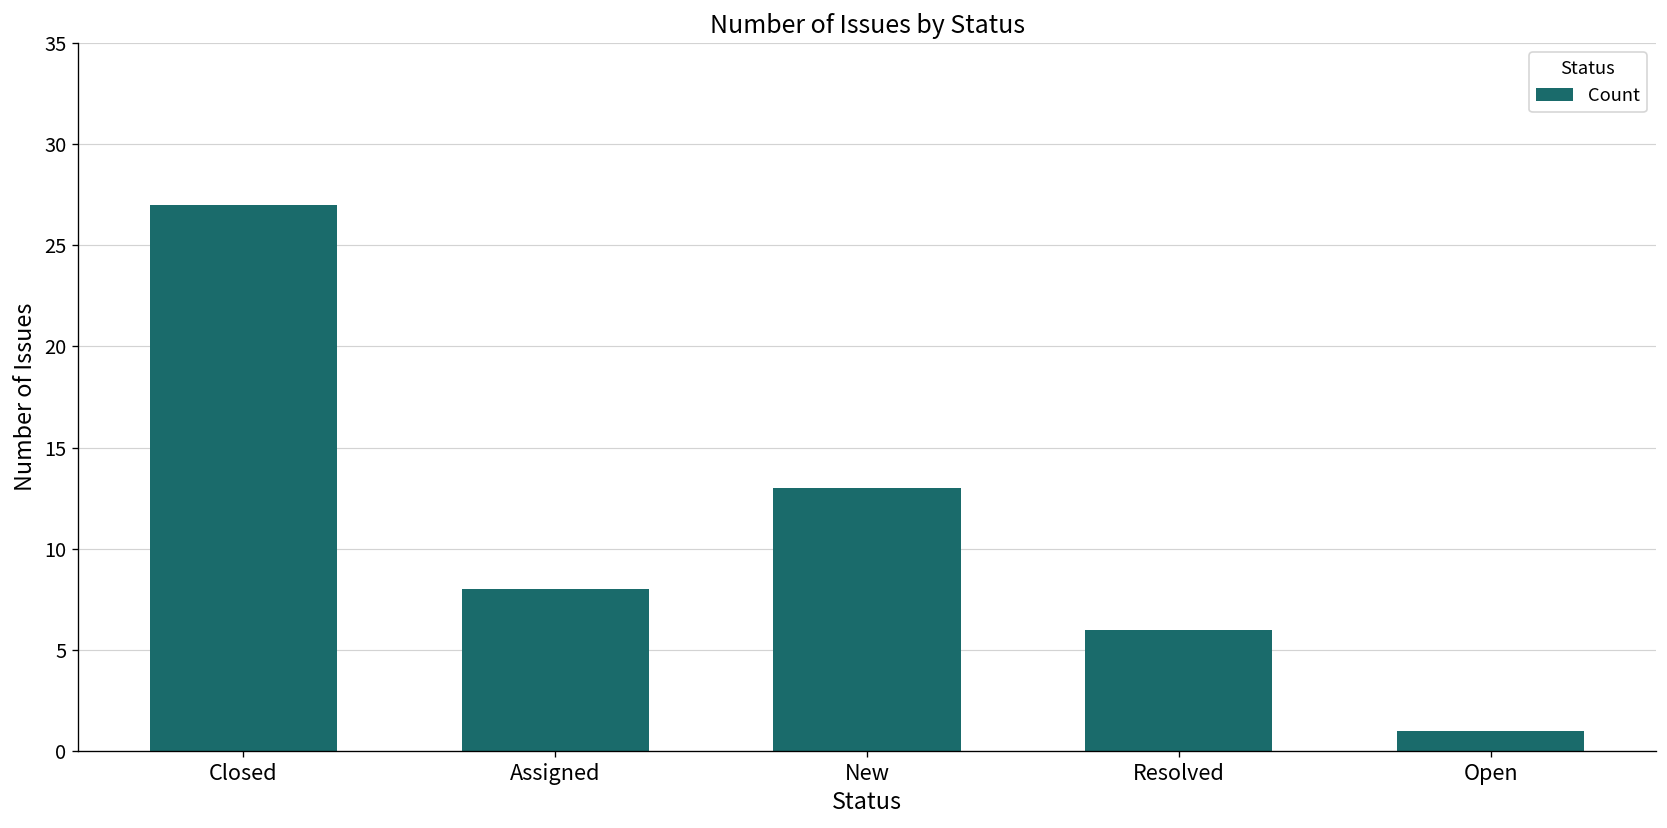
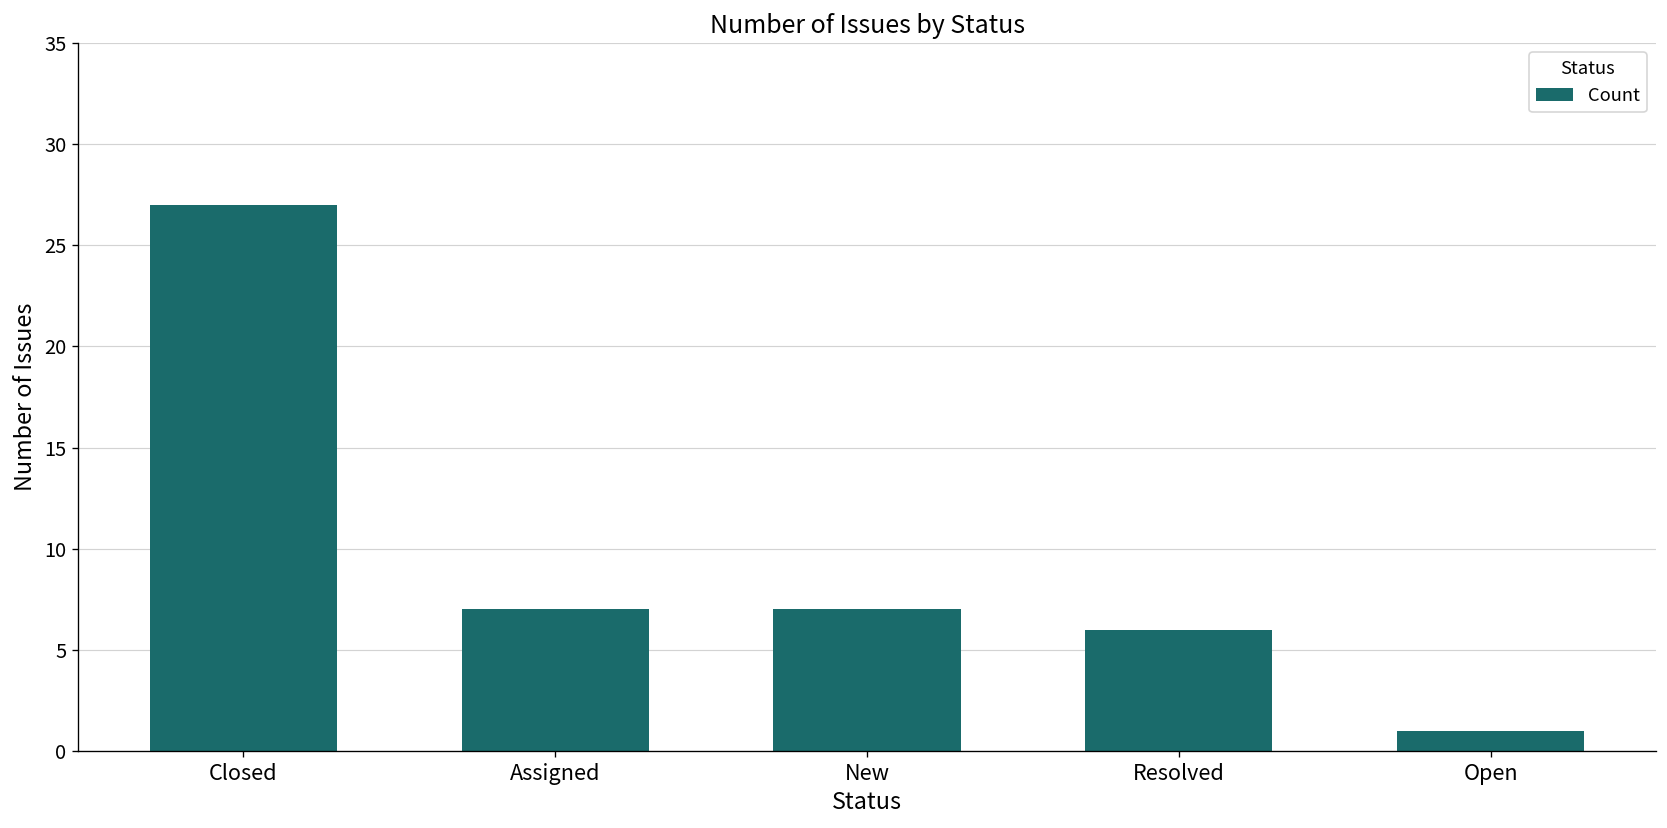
  {
    "Closed": 27,
-   "Assigned": 8,
-   "New": 13,
+   "Assigned": 7,
+   "New": 7,
    "Resolved": 6,
    "Open": 1
  }
